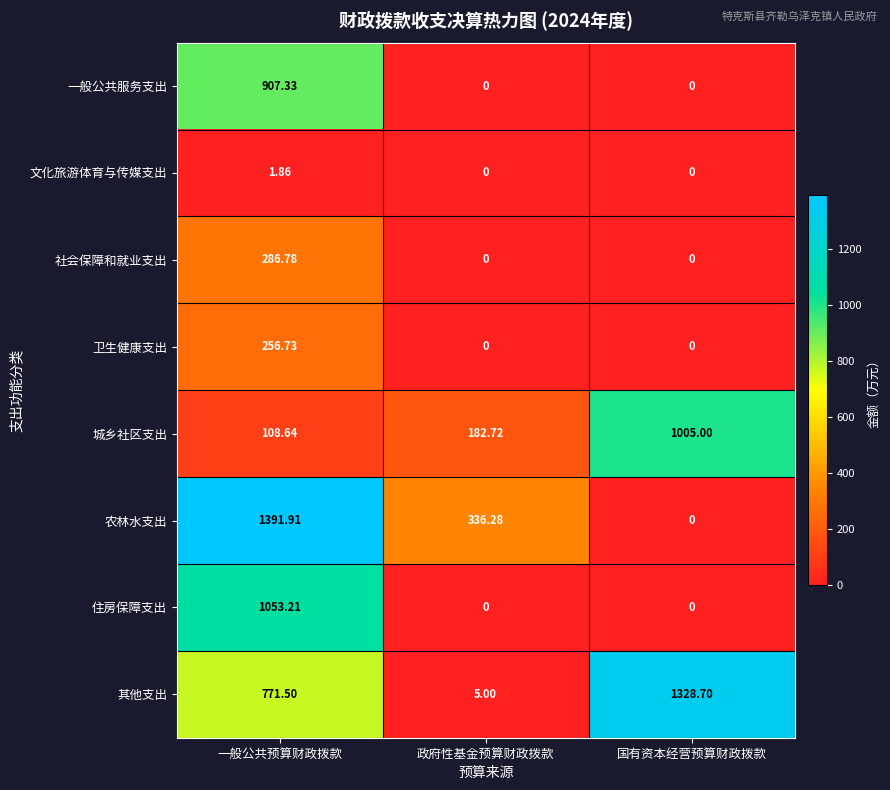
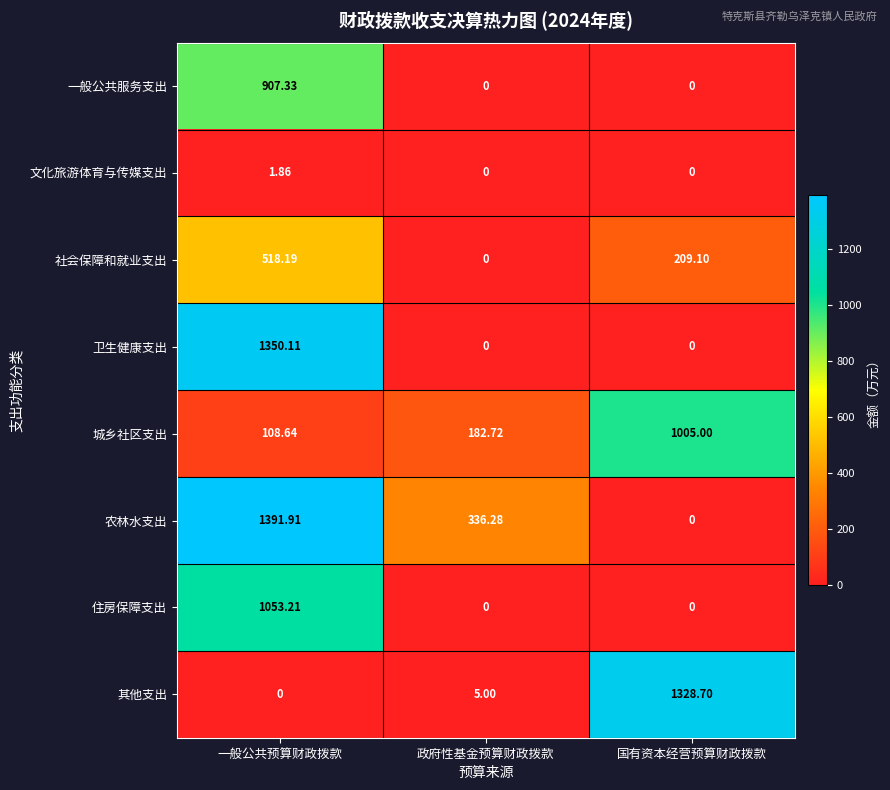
  {
    "一般公共服务支出": {
      "一般公共预算财政拨款": 907.33,
      "政府性基金预算财政拨款": 0,
      "国有资本经营预算财政拨款": 0
    },
    "文化旅游体育与传媒支出": {
      "一般公共预算财政拨款": 1.86,
      "政府性基金预算财政拨款": 0,
      "国有资本经营预算财政拨款": 0
    },
    "社会保障和就业支出": {
-     "一般公共预算财政拨款": 286.78,
+     "一般公共预算财政拨款": 518.19,
      "政府性基金预算财政拨款": 0,
-     "国有资本经营预算财政拨款": 0
+     "国有资本经营预算财政拨款": 209.10
    },
    "卫生健康支出": {
-     "一般公共预算财政拨款": 256.73,
+     "一般公共预算财政拨款": 1350.11,
      "政府性基金预算财政拨款": 0,
      "国有资本经营预算财政拨款": 0
    },
    "城乡社区支出": {
      "一般公共预算财政拨款": 108.64,
      "政府性基金预算财政拨款": 182.72,
      "国有资本经营预算财政拨款": 1005.00
    },
    "农林水支出": {
      "一般公共预算财政拨款": 1391.91,
      "政府性基金预算财政拨款": 336.28,
      "国有资本经营预算财政拨款": 0
    },
    "住房保障支出": {
      "一般公共预算财政拨款": 1053.21,
      "政府性基金预算财政拨款": 0,
      "国有资本经营预算财政拨款": 0
    },
    "其他支出": {
-     "一般公共预算财政拨款": 771.50,
+     "一般公共预算财政拨款": 0,
      "政府性基金预算财政拨款": 5.00,
      "国有资本经营预算财政拨款": 1328.70
    }
  }
